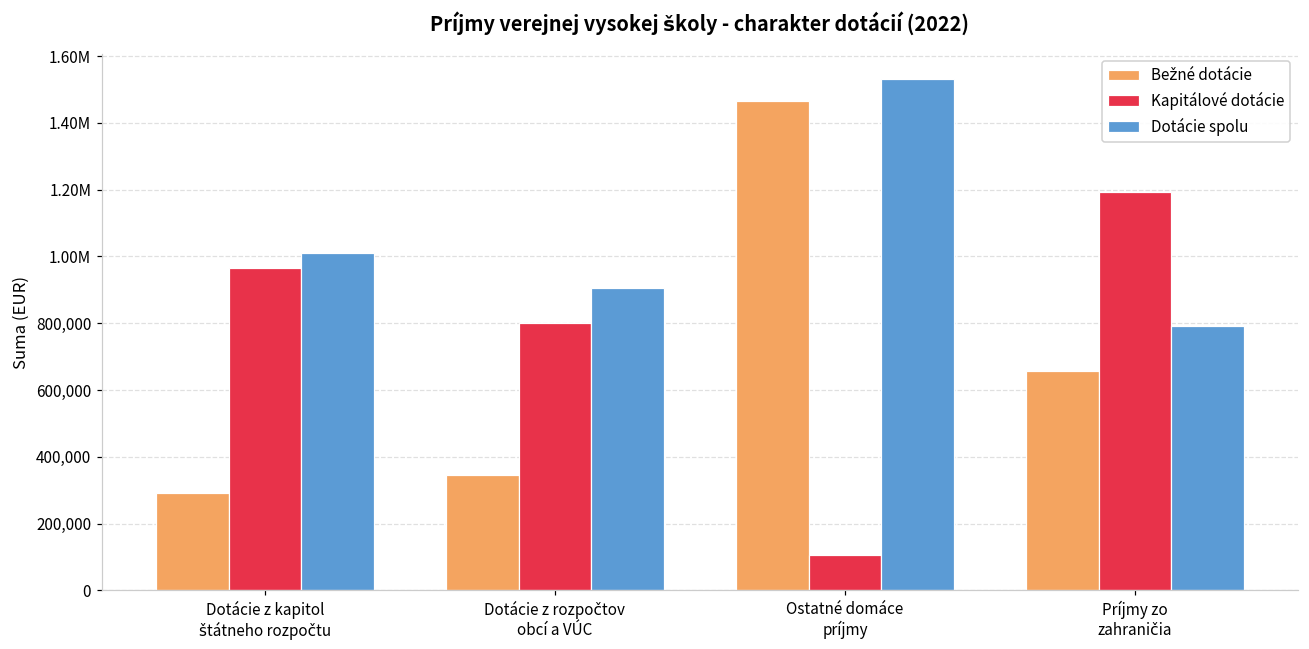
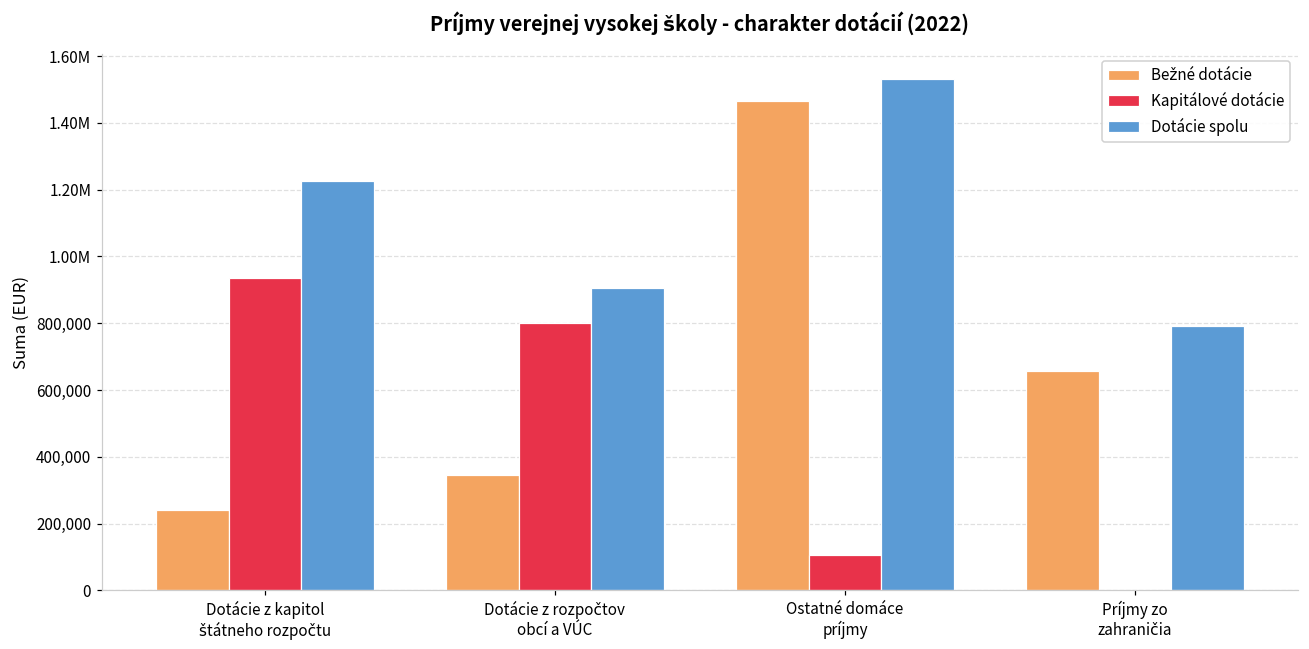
  {
    "Bežné dotácie": {
-     "Dotácie z kapitol štátneho rozpočtu": "290,000",
+     "Dotácie z kapitol štátneho rozpočtu": "240,000",
      "Dotácie z rozpočtov obcí a VÚC": "340,000",
      "Ostatné domáce príjmy": "1,470,000",
      "Príjmy zo zahraničia": "660,000"
    },
    "Kapitálové dotácie": {
-     "Dotácie z kapitol štátneho rozpočtu": "970,000",
+     "Dotácie z kapitol štátneho rozpočtu": "940,000",
      "Dotácie z rozpočtov obcí a VÚC": "800,000",
      "Ostatné domáce príjmy": "110,000",
-     "Príjmy zo zahraničia": "1,190,000"
+     "Príjmy zo zahraničia": "0"
    },
    "Dotácie spolu": {
-     "Dotácie z kapitol štátneho rozpočtu": "1,010,000",
+     "Dotácie z kapitol štátneho rozpočtu": "1,230,000",
      "Dotácie z rozpočtov obcí a VÚC": "900,000",
      "Ostatné domáce príjmy": "1,530,000",
      "Príjmy zo zahraničia": "790,000"
    }
  }
